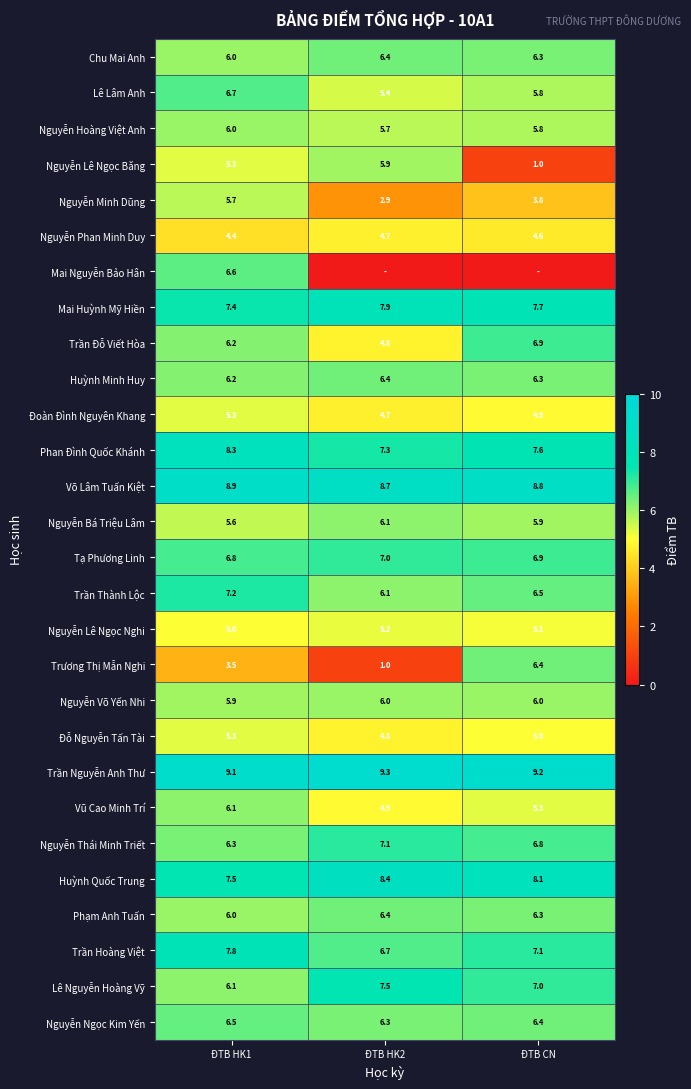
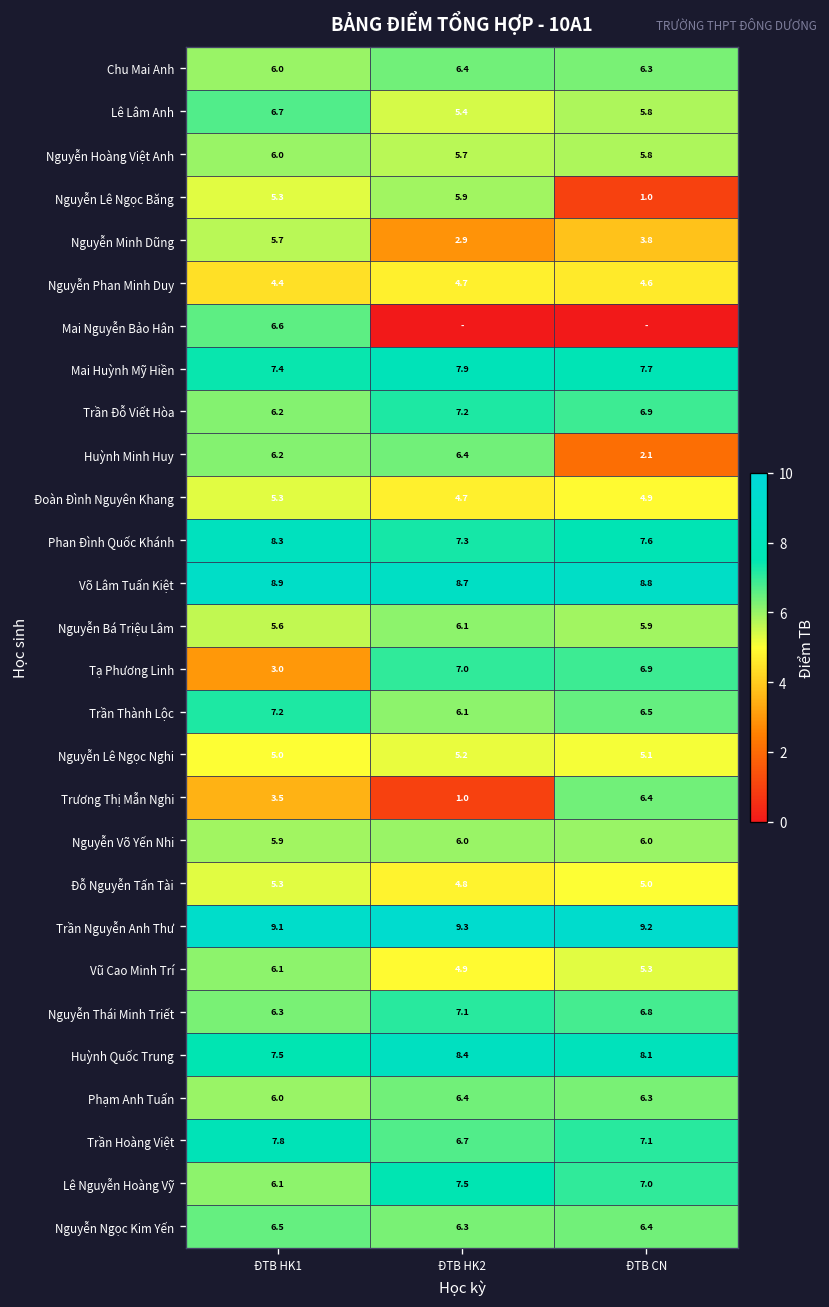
  {
    "Chu Mai Anh": {
      "ĐTB HK1": 6.0,
      "ĐTB HK2": 6.4,
      "ĐTB CN": 6.3
    },
    "Lê Lâm Anh": {
      "ĐTB HK1": 6.7,
      "ĐTB HK2": 5.4,
      "ĐTB CN": 5.8
    },
    "Nguyễn Hoàng Việt Anh": {
      "ĐTB HK1": 6.0,
      "ĐTB HK2": 5.7,
      "ĐTB CN": 5.8
    },
    "Nguyễn Lê Ngọc Băng": {
      "ĐTB HK1": 5.3,
      "ĐTB HK2": 5.9,
      "ĐTB CN": 1.0
    },
    "Nguyễn Minh Dũng": {
      "ĐTB HK1": 5.7,
      "ĐTB HK2": 2.9,
      "ĐTB CN": 3.8
    },
    "Nguyễn Phan Minh Duy": {
      "ĐTB HK1": 4.4,
      "ĐTB HK2": 4.7,
      "ĐTB CN": 4.6
    },
    "Mai Nguyễn Bảo Hân": {
      "ĐTB HK1": 6.6
    },
    "Mai Huỳnh Mỹ Hiền": {
      "ĐTB HK1": 7.4,
      "ĐTB HK2": 7.9,
      "ĐTB CN": 7.7
    },
    "Trần Đỗ Viết Hòa": {
      "ĐTB HK1": 6.2,
-     "ĐTB HK2": 4.8,
+     "ĐTB HK2": 7.2,
      "ĐTB CN": 6.9
    },
    "Huỳnh Minh Huy": {
      "ĐTB HK1": 6.2,
      "ĐTB HK2": 6.4,
-     "ĐTB CN": 6.3
+     "ĐTB CN": 2.1
    },
    "Đoàn Đình Nguyên Khang": {
      "ĐTB HK1": 5.3,
      "ĐTB HK2": 4.7,
      "ĐTB CN": 4.9
    },
    "Phan Đình Quốc Khánh": {
      "ĐTB HK1": 8.3,
      "ĐTB HK2": 7.3,
      "ĐTB CN": 7.6
    },
    "Võ Lâm Tuấn Kiệt": {
      "ĐTB HK1": 8.9,
      "ĐTB HK2": 8.7,
      "ĐTB CN": 8.8
    },
    "Nguyễn Bá Triệu Lâm": {
      "ĐTB HK1": 5.6,
      "ĐTB HK2": 6.1,
      "ĐTB CN": 5.9
    },
    "Tạ Phương Linh": {
-     "ĐTB HK1": 6.8,
+     "ĐTB HK1": 3.0,
      "ĐTB HK2": 7.0,
      "ĐTB CN": 6.9
    },
    "Trần Thành Lộc": {
      "ĐTB HK1": 7.2,
      "ĐTB HK2": 6.1,
      "ĐTB CN": 6.5
    },
    "Nguyễn Lê Ngọc Nghi": {
      "ĐTB HK1": 5.0,
      "ĐTB HK2": 5.2,
      "ĐTB CN": 5.1
    },
    "Trương Thị Mẫn Nghi": {
      "ĐTB HK1": 3.5,
      "ĐTB HK2": 1.0,
      "ĐTB CN": 6.4
    },
    "Nguyễn Võ Yến Nhi": {
      "ĐTB HK1": 5.9,
      "ĐTB HK2": 6.0,
      "ĐTB CN": 6.0
    },
    "Đỗ Nguyễn Tấn Tài": {
      "ĐTB HK1": 5.3,
      "ĐTB HK2": 4.8,
      "ĐTB CN": 5.0
    },
    "Trần Nguyễn Anh Thư": {
      "ĐTB HK1": 9.1,
      "ĐTB HK2": 9.3,
      "ĐTB CN": 9.2
    },
    "Vũ Cao Minh Trí": {
      "ĐTB HK1": 6.1,
      "ĐTB HK2": 4.9,
      "ĐTB CN": 5.3
    },
    "Nguyễn Thái Minh Triết": {
      "ĐTB HK1": 6.3,
      "ĐTB HK2": 7.1,
      "ĐTB CN": 6.8
    },
    "Huỳnh Quốc Trung": {
      "ĐTB HK1": 7.5,
      "ĐTB HK2": 8.4,
      "ĐTB CN": 8.1
    },
    "Phạm Anh Tuấn": {
      "ĐTB HK1": 6.0,
      "ĐTB HK2": 6.4,
      "ĐTB CN": 6.3
    },
    "Trần Hoàng Việt": {
      "ĐTB HK1": 7.8,
      "ĐTB HK2": 6.7,
      "ĐTB CN": 7.1
    },
    "Lê Nguyễn Hoàng Vỹ": {
      "ĐTB HK1": 6.1,
      "ĐTB HK2": 7.5,
      "ĐTB CN": 7.0
    },
    "Nguyễn Ngọc Kim Yến": {
      "ĐTB HK1": 6.5,
      "ĐTB HK2": 6.3,
      "ĐTB CN": 6.4
    }
  }
